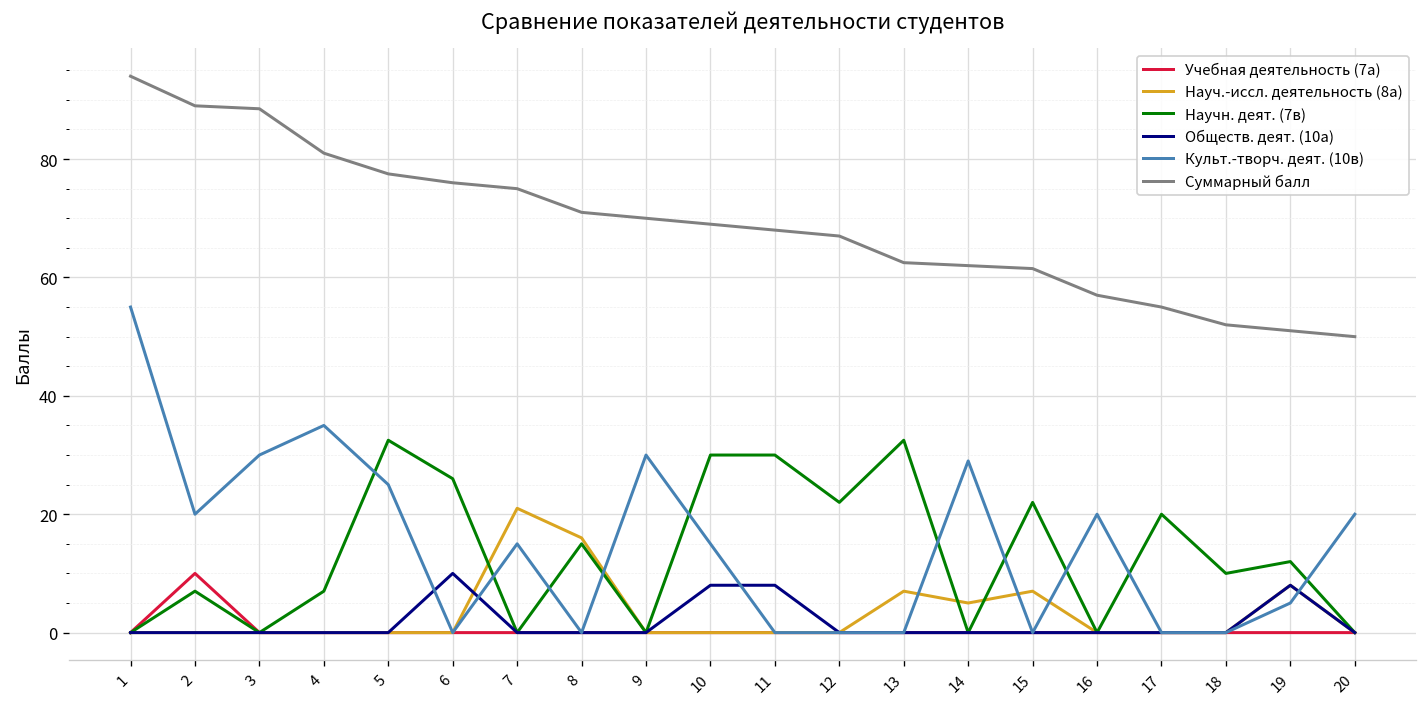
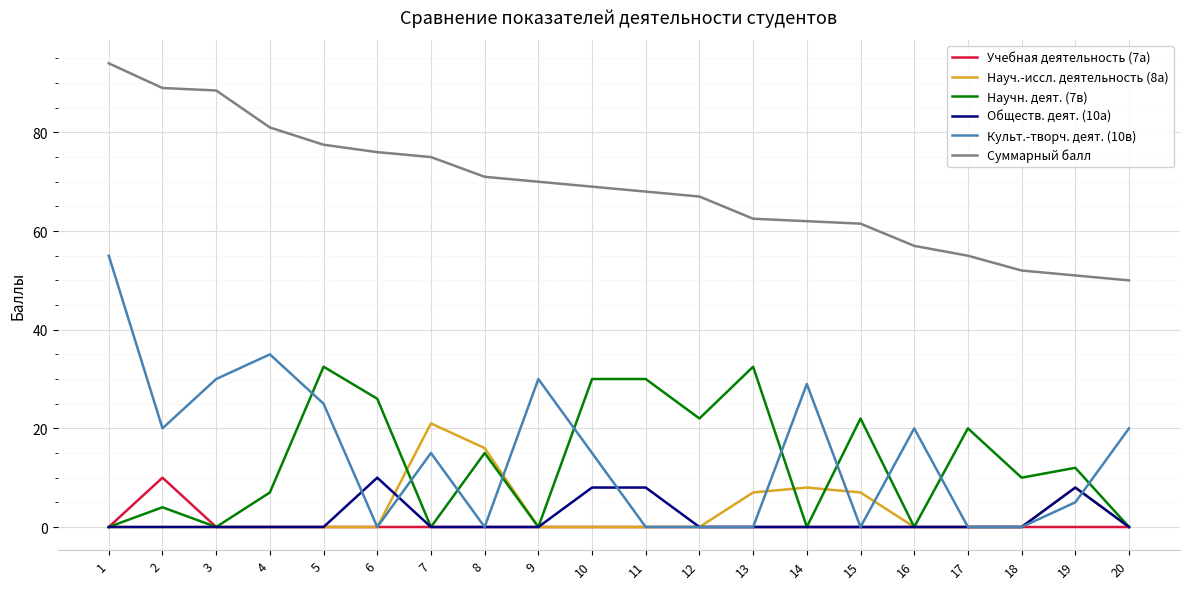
  {
    "Учебная деятельность (7а)": {
      "2": 10,
      "19": 0
    },
    "Науч.-иссл. деятельность (8а)": {
      "7": 21,
      "8": 16,
      "13": 7,
-     "14": 5,
+     "14": 8,
      "15": 7
    },
    "Научн. деят. (7в)": {
-     "2": 7,
+     "2": 4,
      "4": 7,
      "5": 33,
      "6": 26,
      "8": 15,
      "10": 30,
      "11": 30,
      "12": 22,
      "13": 33,
      "15": 22,
      "17": 20,
      "18": 10,
      "19": 12
    },
    "Обществ. деят. (10а)": {
      "6": 10,
      "10": 8,
      "11": 8
    },
    "Культ.-творч. деят. (10в)": {
      "1": 55,
      "2": 20,
      "3": 30,
      "4": 35,
      "5": 25,
      "7": 15,
      "9": 30,
      "10": 15,
      "14": 29,
      "16": 20,
      "19": 5,
      "20": 20
    },
    "Суммарный балл": {
      "1": 94,
      "2": 89,
      "3": 89,
      "4": 81,
      "5": 78,
      "6": 76,
      "7": 75,
      "8": 71,
      "9": 70,
      "10": 69,
      "11": 68,
      "12": 67,
      "13": 63,
      "14": 62,
      "15": 62,
      "16": 57,
      "17": 55,
      "18": 52,
      "19": 51,
      "20": 50
    }
  }
